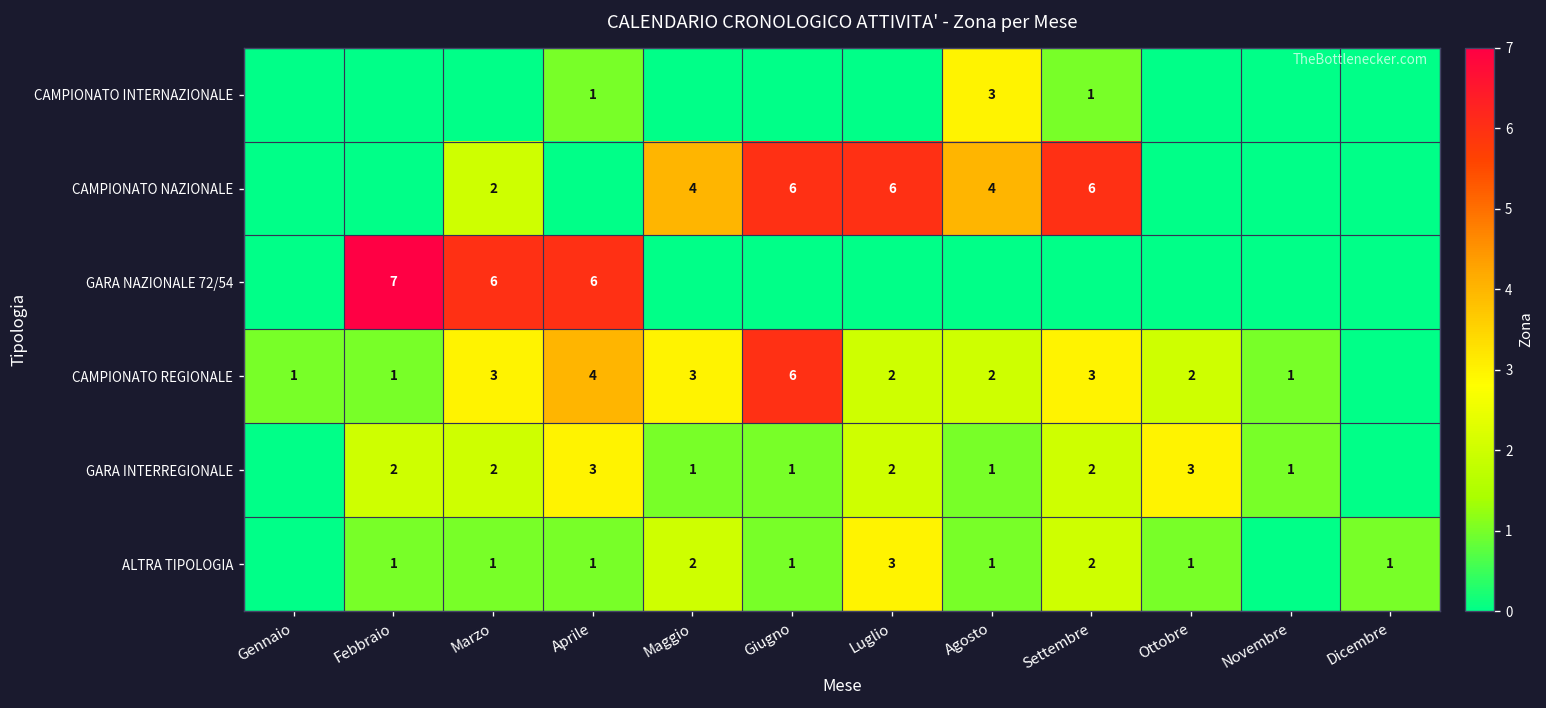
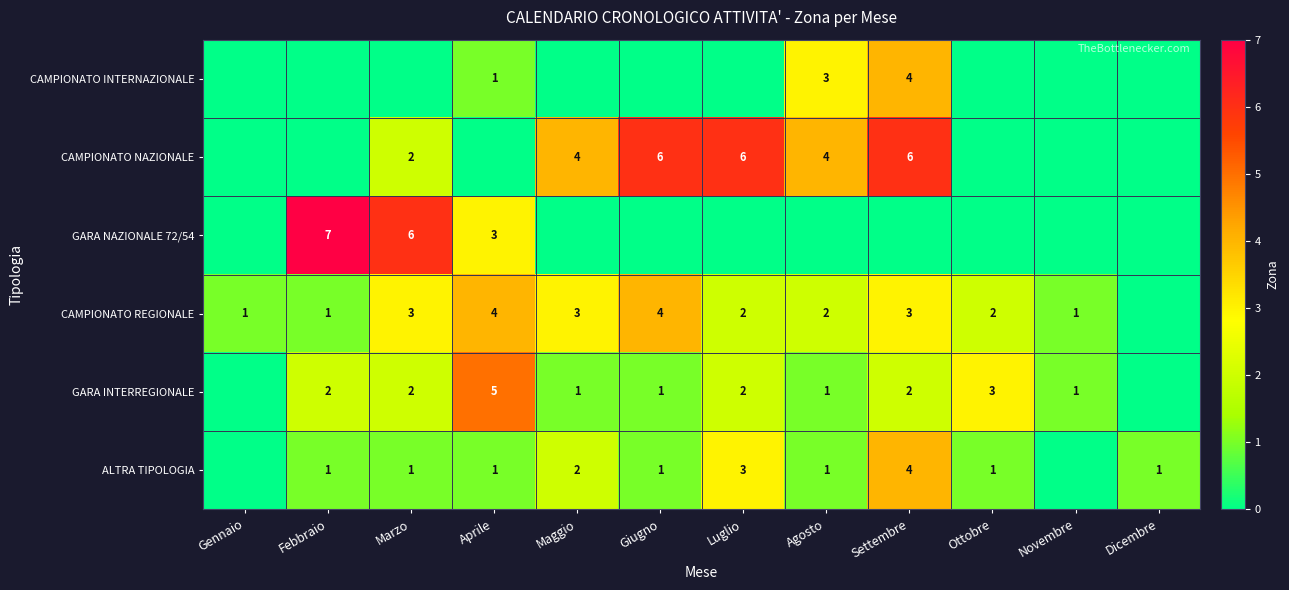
  {
    "CAMPIONATO INTERNAZIONALE": {
      "Aprile": 1,
      "Agosto": 3,
-     "Settembre": 1
+     "Settembre": 4
    },
    "CAMPIONATO NAZIONALE": {
      "Marzo": 2,
      "Maggio": 4,
      "Giugno": 6,
      "Luglio": 6,
      "Agosto": 4,
      "Settembre": 6
    },
    "GARA NAZIONALE 72/54": {
      "Febbraio": 7,
      "Marzo": 6,
-     "Aprile": 6
+     "Aprile": 3
    },
    "CAMPIONATO REGIONALE": {
      "Gennaio": 1,
      "Febbraio": 1,
      "Marzo": 3,
      "Aprile": 4,
      "Maggio": 3,
-     "Giugno": 6,
+     "Giugno": 4,
      "Luglio": 2,
      "Agosto": 2,
      "Settembre": 3,
      "Ottobre": 2,
      "Novembre": 1
    },
    "GARA INTERREGIONALE": {
      "Febbraio": 2,
      "Marzo": 2,
-     "Aprile": 3,
+     "Aprile": 5,
      "Maggio": 1,
      "Giugno": 1,
      "Luglio": 2,
      "Agosto": 1,
      "Settembre": 2,
      "Ottobre": 3,
      "Novembre": 1
    },
    "ALTRA TIPOLOGIA": {
      "Febbraio": 1,
      "Marzo": 1,
      "Aprile": 1,
      "Maggio": 2,
      "Giugno": 1,
      "Luglio": 3,
      "Agosto": 1,
-     "Settembre": 2,
+     "Settembre": 4,
      "Ottobre": 1,
      "Dicembre": 1
    }
  }
